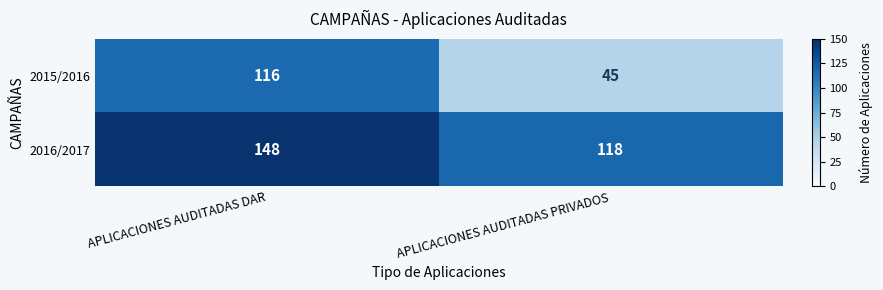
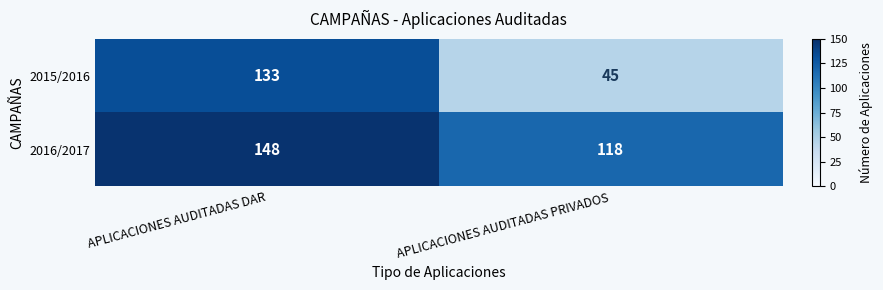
  {
    "2015/2016": {
-     "APLICACIONES AUDITADAS DAR": 116,
+     "APLICACIONES AUDITADAS DAR": 133,
      "APLICACIONES AUDITADAS PRIVADOS": 45
    },
    "2016/2017": {
      "APLICACIONES AUDITADAS DAR": 148,
      "APLICACIONES AUDITADAS PRIVADOS": 118
    }
  }
